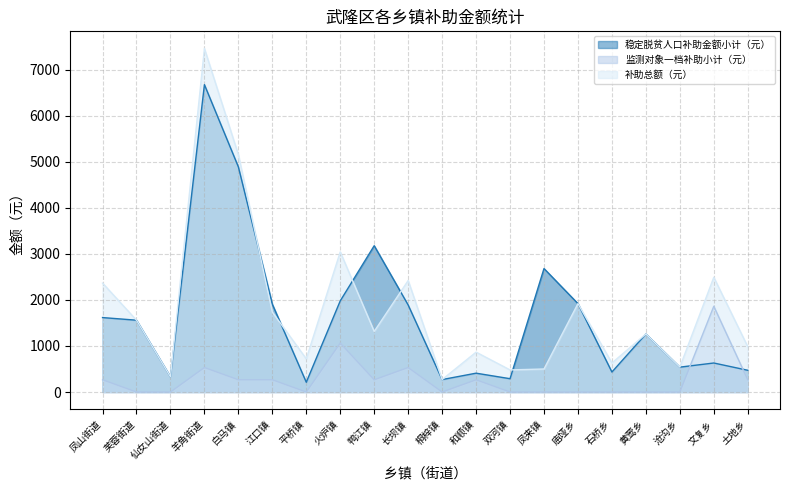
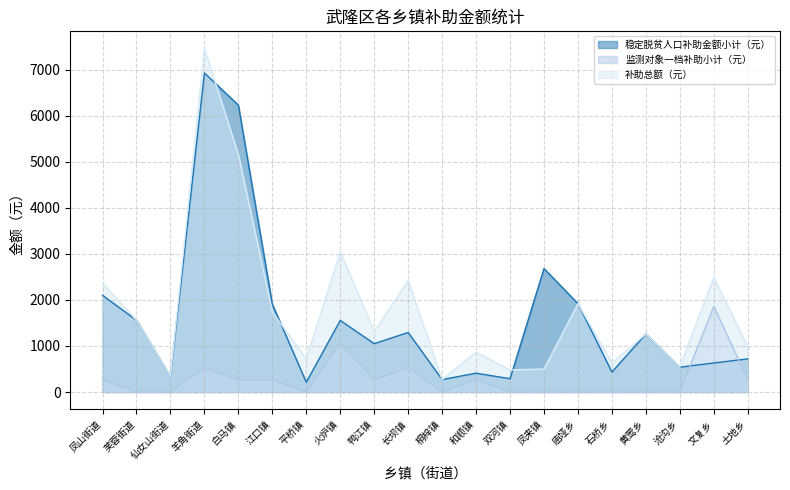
  {
    "稳定脱贫人口补助金额小计（元）": {
-     "凤山街道": 1600,
-     "羊角街道": 6700,
-     "白马镇": 4900,
+     "凤山街道": 2100,
+     "羊角街道": 6900,
+     "白马镇": 6200,
      "江口镇": 1900,
      "平桥镇": 200,
-     "火炉镇": 2000,
-     "鸭江镇": 3200,
-     "长坝镇": 1900,
+     "火炉镇": 1600,
+     "鸭江镇": 1100,
+     "长坝镇": 1300,
      "和顺镇": 400,
      "双河镇": 300,
      "凤来镇": 2700,
      "石桥乡": 400,
      "文复乡": 600,
-     "土地乡": 500
+     "土地乡": 700
    }
  }
